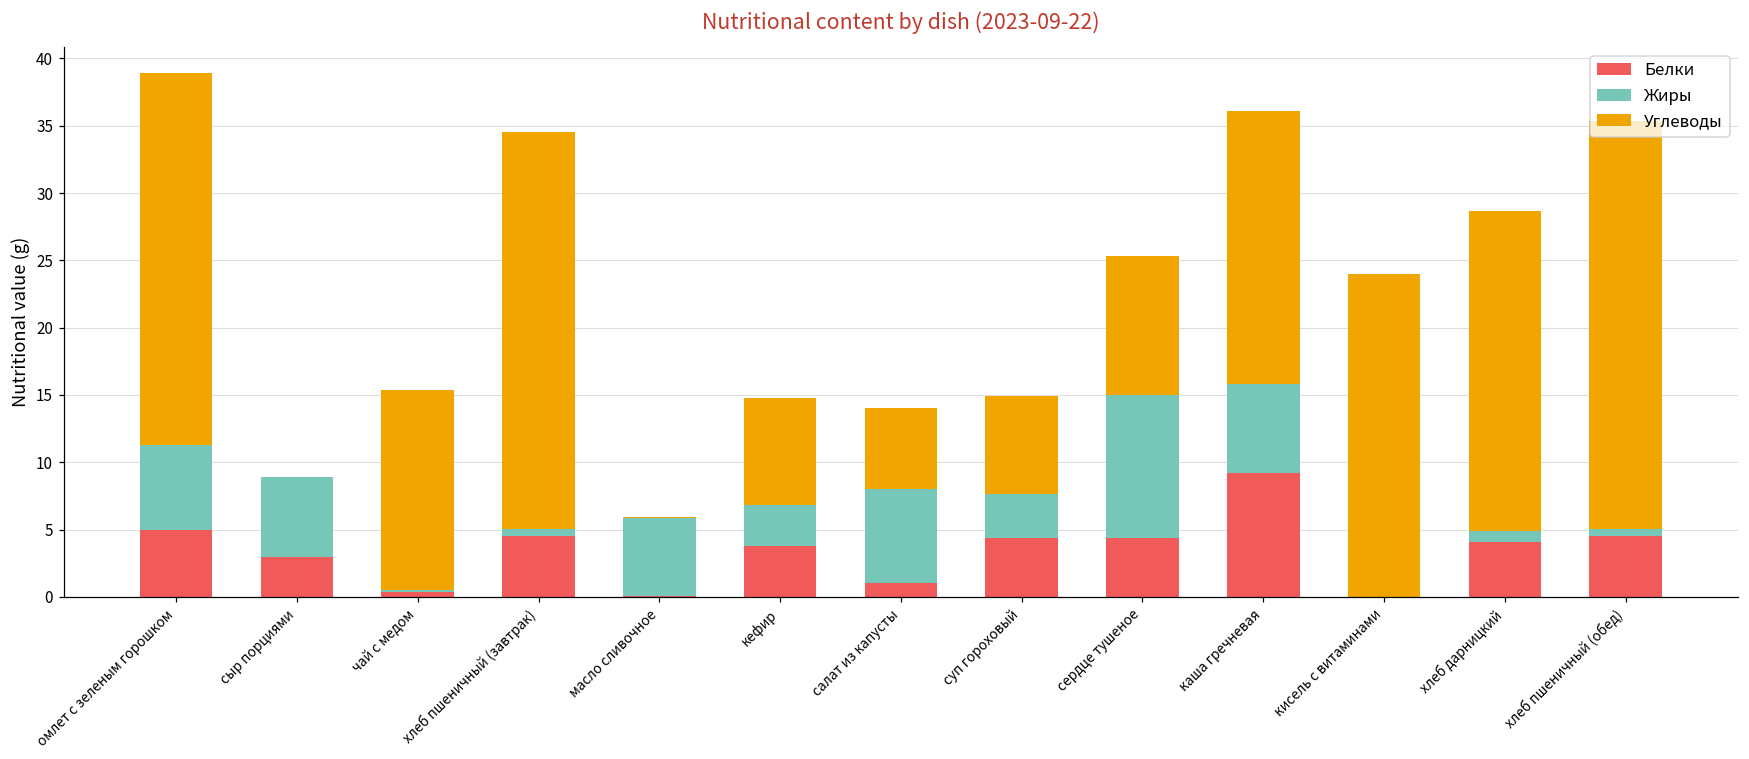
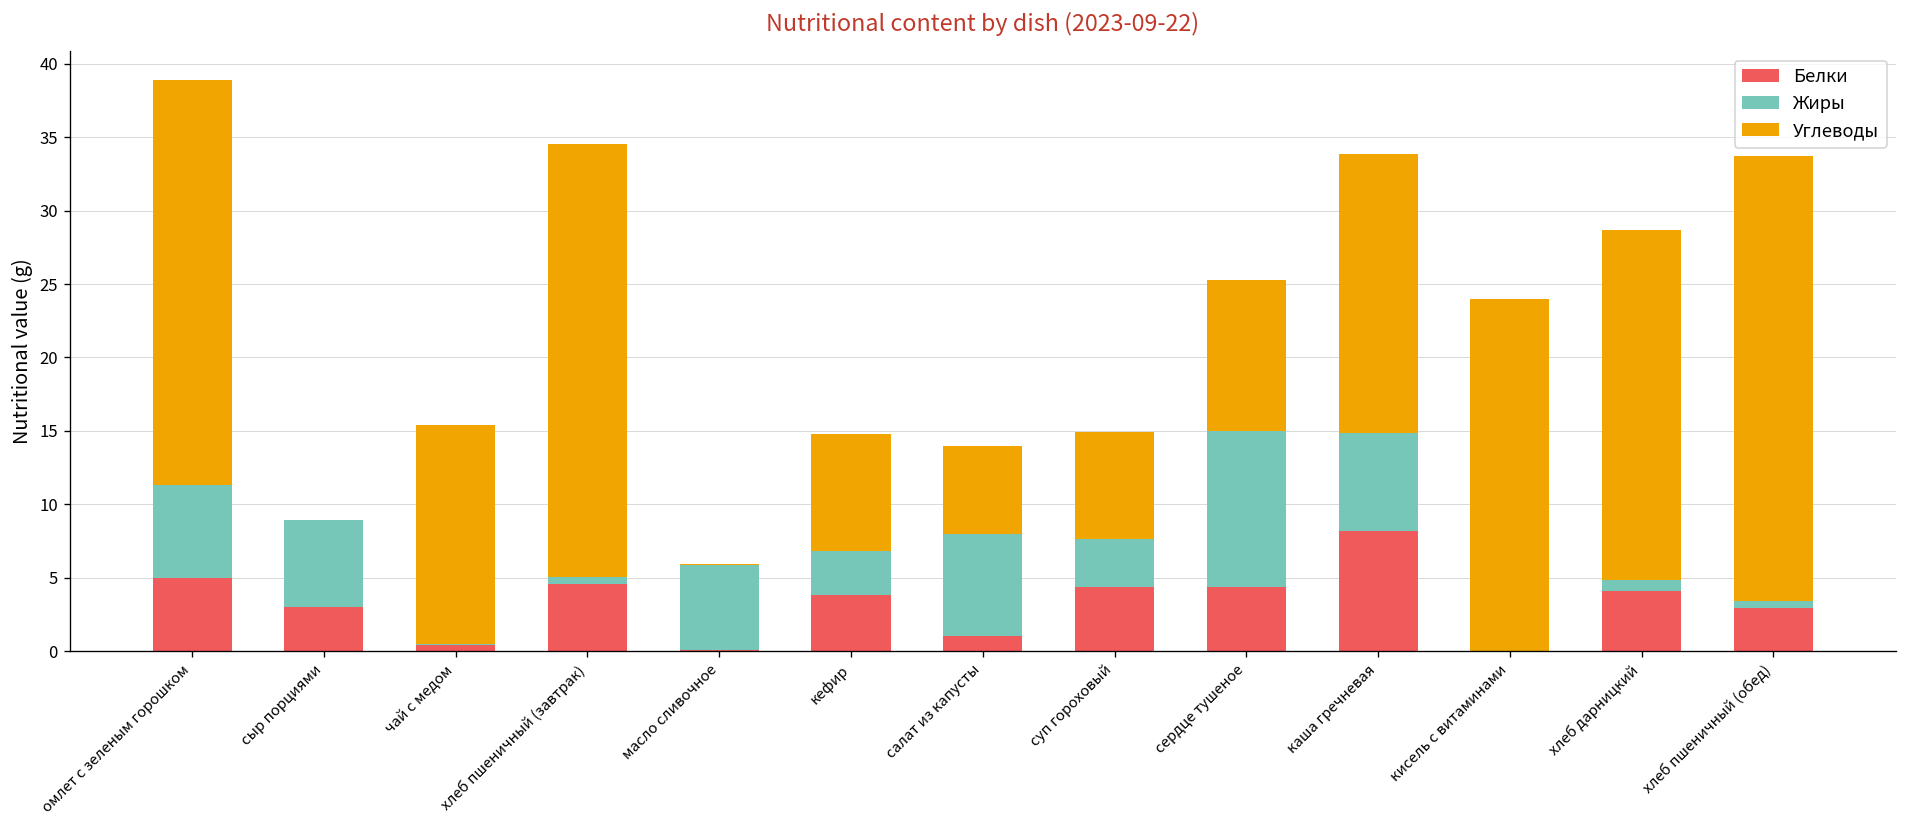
  {
    "Белки": {
      "омлет с зеленым горошком": 5.0,
      "сыр порциями": 3.0,
      "чай с медом": 0.4,
      "хлеб пшеничный (завтрак)": 4.6,
      "кефир": 3.8,
      "салат из капусты": 1.0,
      "суп гороховый": 4.4,
      "сердце тушеное": 4.4,
-     "каша гречневая": 9.2,
+     "каша гречневая": 8.2,
      "кисель с витаминами": 0.0,
      "хлеб дарницкий": 4.1,
-     "хлеб пшеничный (обед)": 4.6
+     "хлеб пшеничный (обед)": 2.9
    },
    "Жиры": {
      "омлет с зеленым горошком": 6.3,
      "сыр порциями": 5.9,
      "хлеб пшеничный (завтрак)": 0.5,
      "масло сливочное": 5.8,
      "кефир": 3.0,
      "салат из капусты": 7.0,
      "суп гороховый": 3.3,
      "сердце тушеное": 10.6,
      "каша гречневая": 6.6,
      "кисель с витаминами": 0.0,
      "хлеб дарницкий": 0.8,
      "хлеб пшеничный (обед)": 0.5
    },
    "Углеводы": {
      "омлет с зеленым горошком": 27.6,
      "сыр порциями": 0.0,
      "чай с медом": 14.9,
      "хлеб пшеничный (завтрак)": 29.5,
      "кефир": 8.0,
      "салат из капусты": 6.0,
      "суп гороховый": 7.3,
      "сердце тушеное": 10.3,
-     "каша гречневая": 20.2,
+     "каша гречневая": 19.1,
      "кисель с витаминами": 24.0,
      "хлеб дарницкий": 23.8
    }
  }
